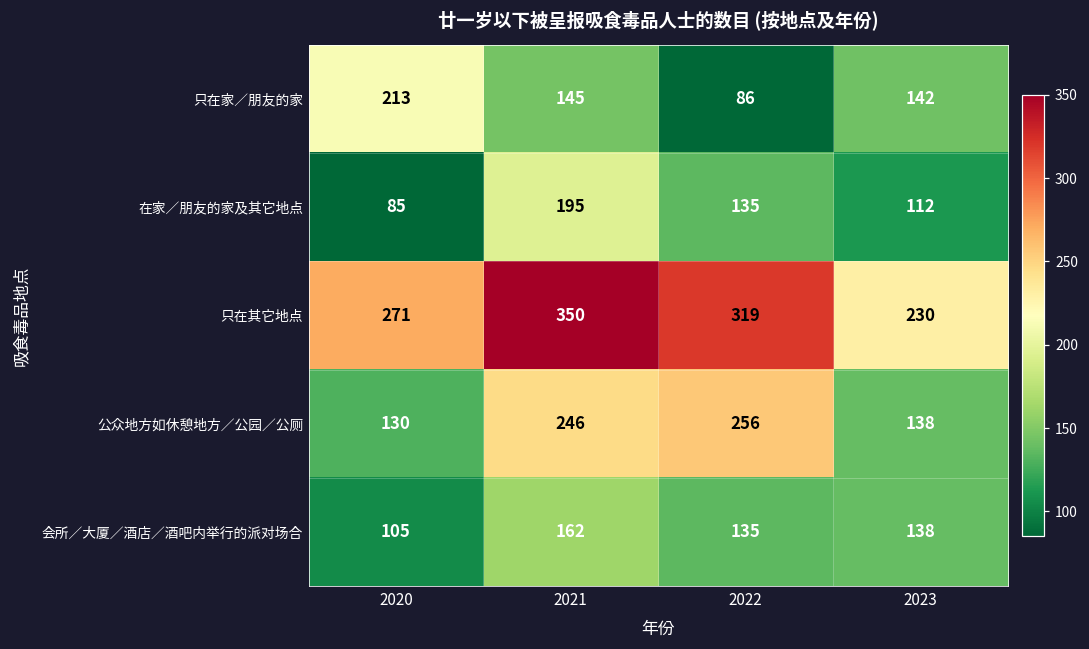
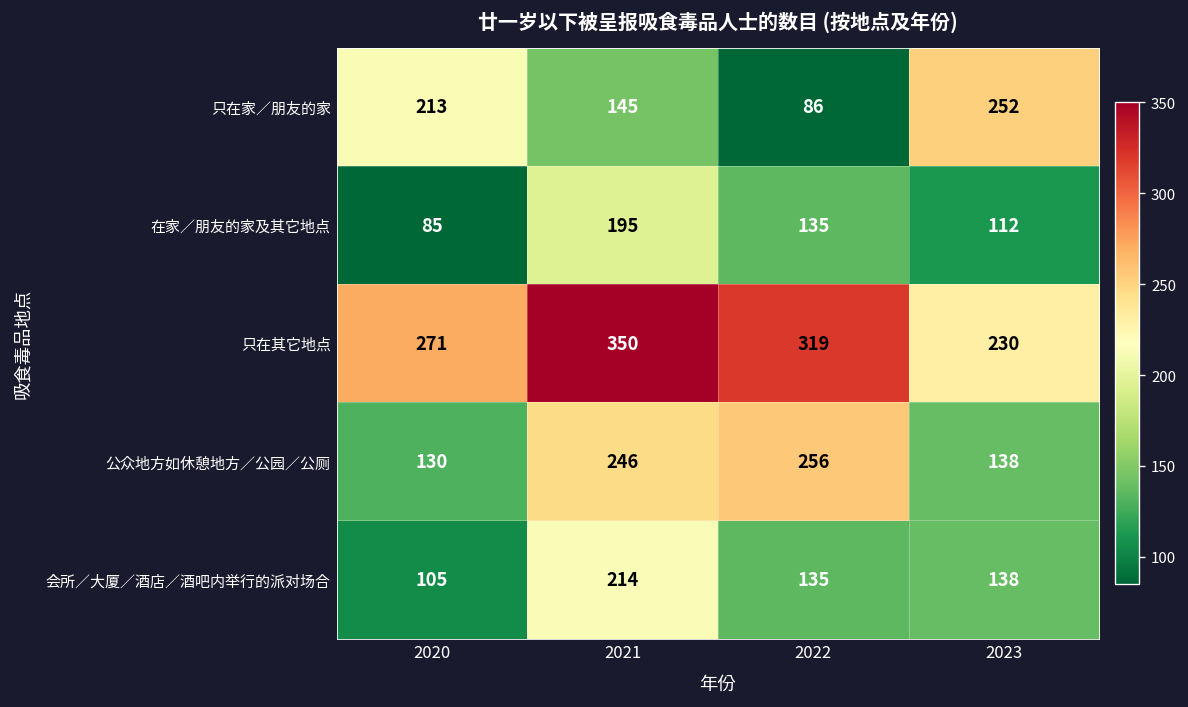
  {
    "只在家／朋友的家": {
      "2020": 213,
      "2021": 145,
      "2022": 86,
-     "2023": 142
+     "2023": 252
    },
    "在家／朋友的家及其它地点": {
      "2020": 85,
      "2021": 195,
      "2022": 135,
      "2023": 112
    },
    "只在其它地点": {
      "2020": 271,
      "2021": 350,
      "2022": 319,
      "2023": 230
    },
    "公众地方如休憩地方／公园／公厕": {
      "2020": 130,
      "2021": 246,
      "2022": 256,
      "2023": 138
    },
    "会所／大厦／酒店／酒吧内举行的派对场合": {
      "2020": 105,
-     "2021": 162,
+     "2021": 214,
      "2022": 135,
      "2023": 138
    }
  }
